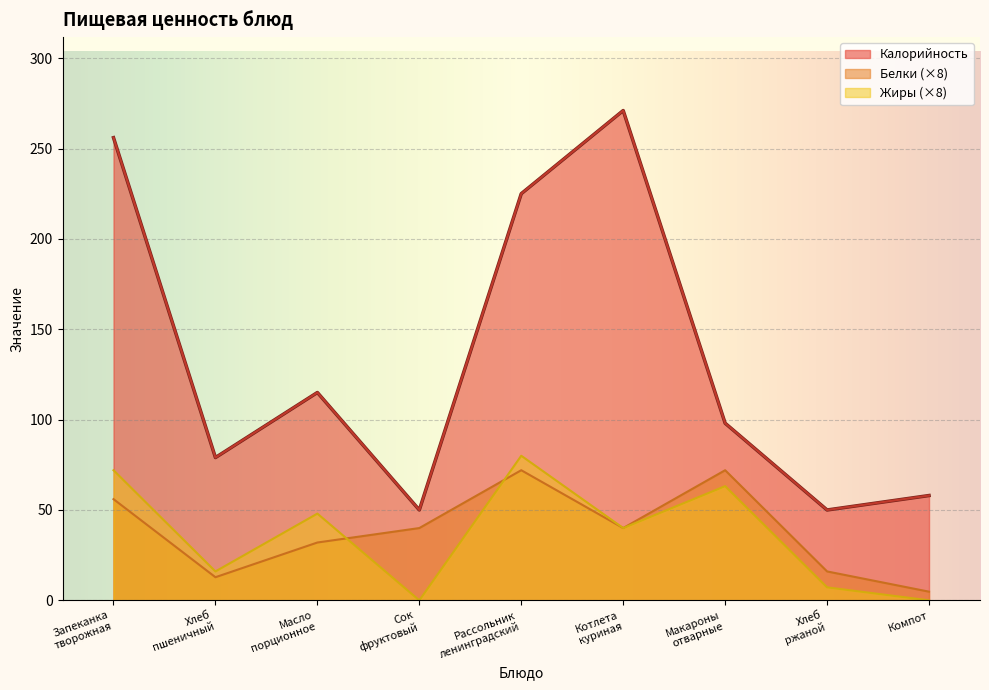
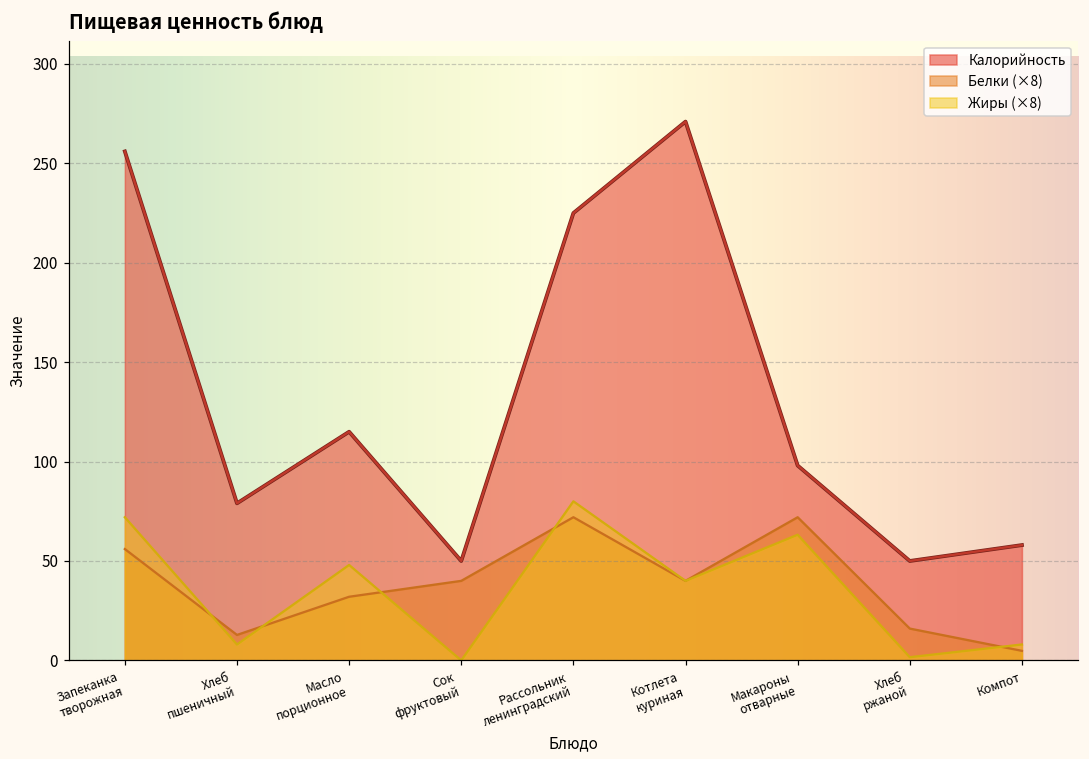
  {
    "Жиры (×8)": {
      "Запеканка творожная": 72,
-     "Хлеб пшеничный": 16,
+     "Хлеб пшеничный": 8,
      "Масло порционное": 48,
      "Сок фруктовый": 0,
      "Рассольник ленинградский": 80,
      "Макароны отварные": 63,
-     "Хлеб ржаной": 7,
-     "Компот": 0
+     "Хлеб ржаной": 2,
+     "Компот": 8
    }
  }
